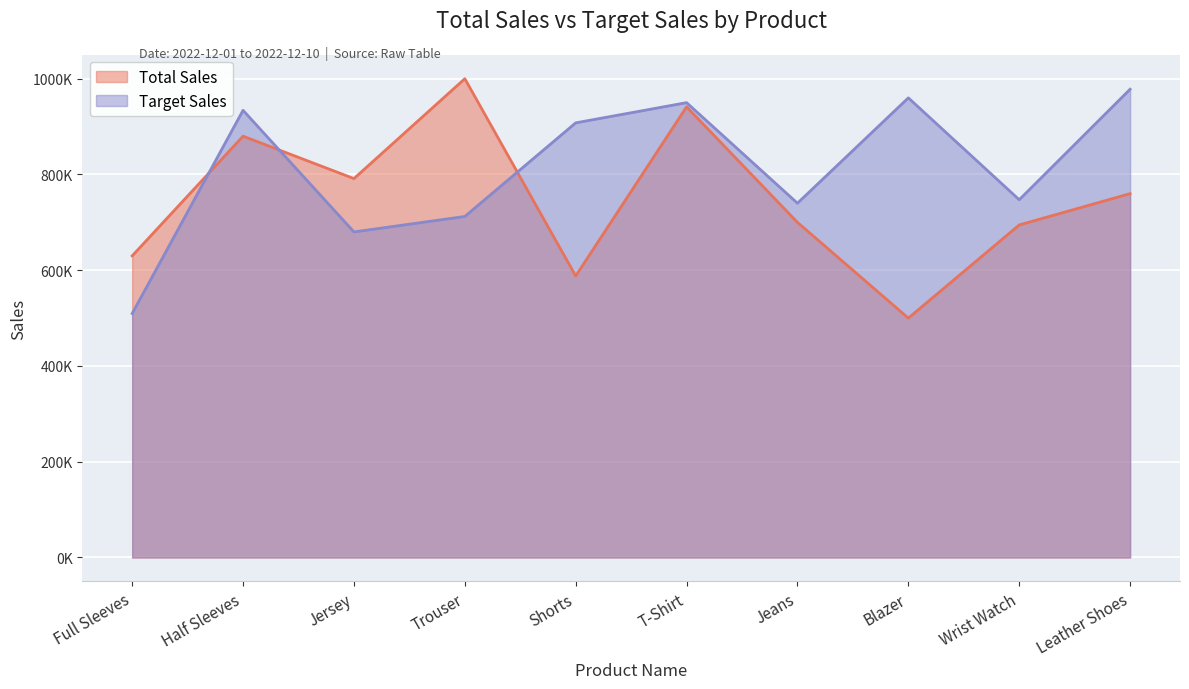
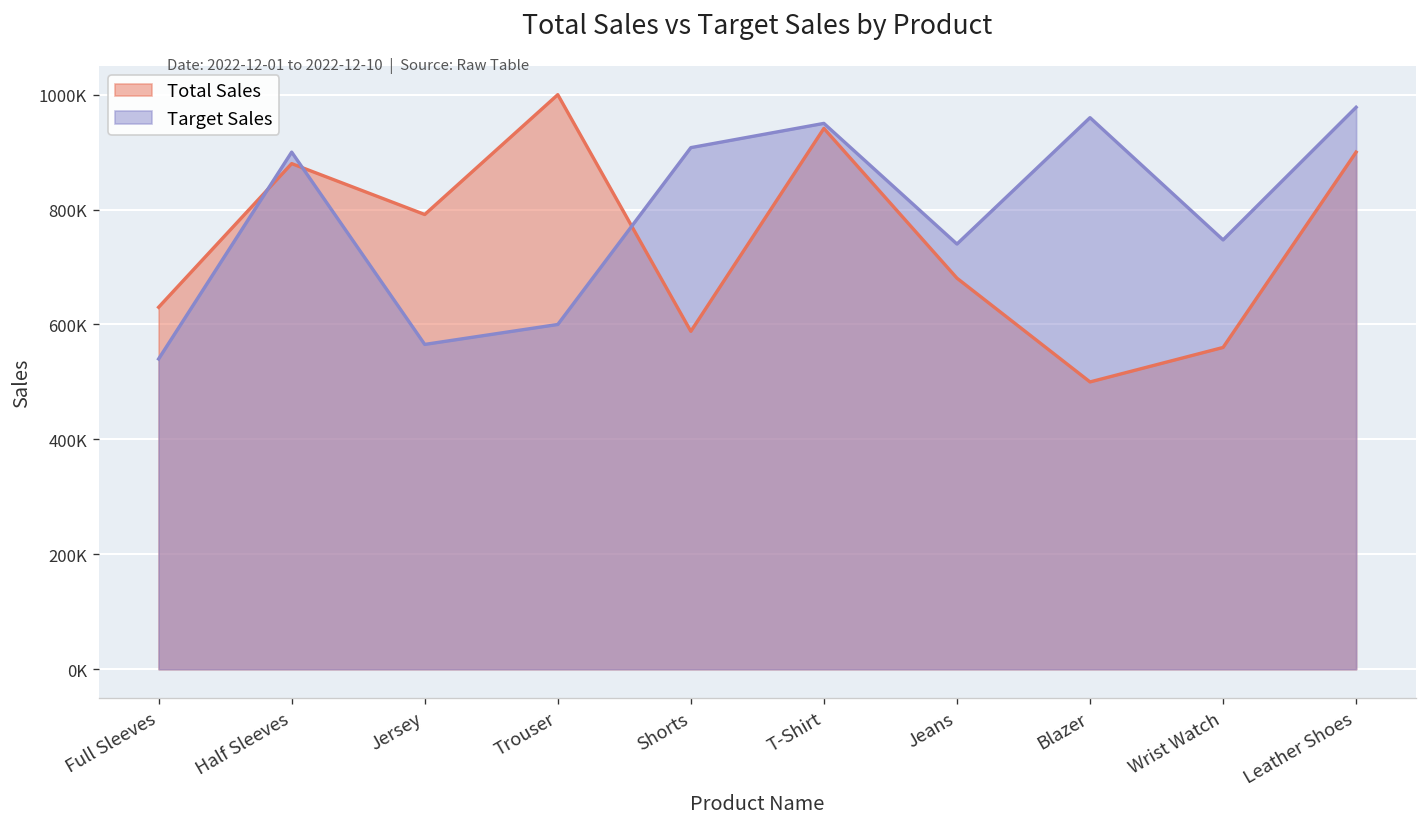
  {
    "Total Sales": {
      "Full Sleeves": 630000,
      "Half Sleeves": 880000,
      "Jersey": 790000,
      "Trouser": 1000000,
      "Shorts": 590000,
      "T-Shirt": 940000,
-     "Jeans": 700000,
+     "Jeans": 680000,
      "Blazer": 500000,
-     "Wrist Watch": 690000,
-     "Leather Shoes": 760000
+     "Wrist Watch": 560000,
+     "Leather Shoes": 900000
    },
    "Target Sales": {
-     "Full Sleeves": 510000,
-     "Half Sleeves": 930000,
-     "Jersey": 680000,
-     "Trouser": 710000,
+     "Full Sleeves": 540000,
+     "Half Sleeves": 900000,
+     "Jersey": 570000,
+     "Trouser": 600000,
      "Shorts": 910000,
      "T-Shirt": 950000,
      "Jeans": 740000,
      "Blazer": 960000,
      "Wrist Watch": 750000,
      "Leather Shoes": 980000
    }
  }
